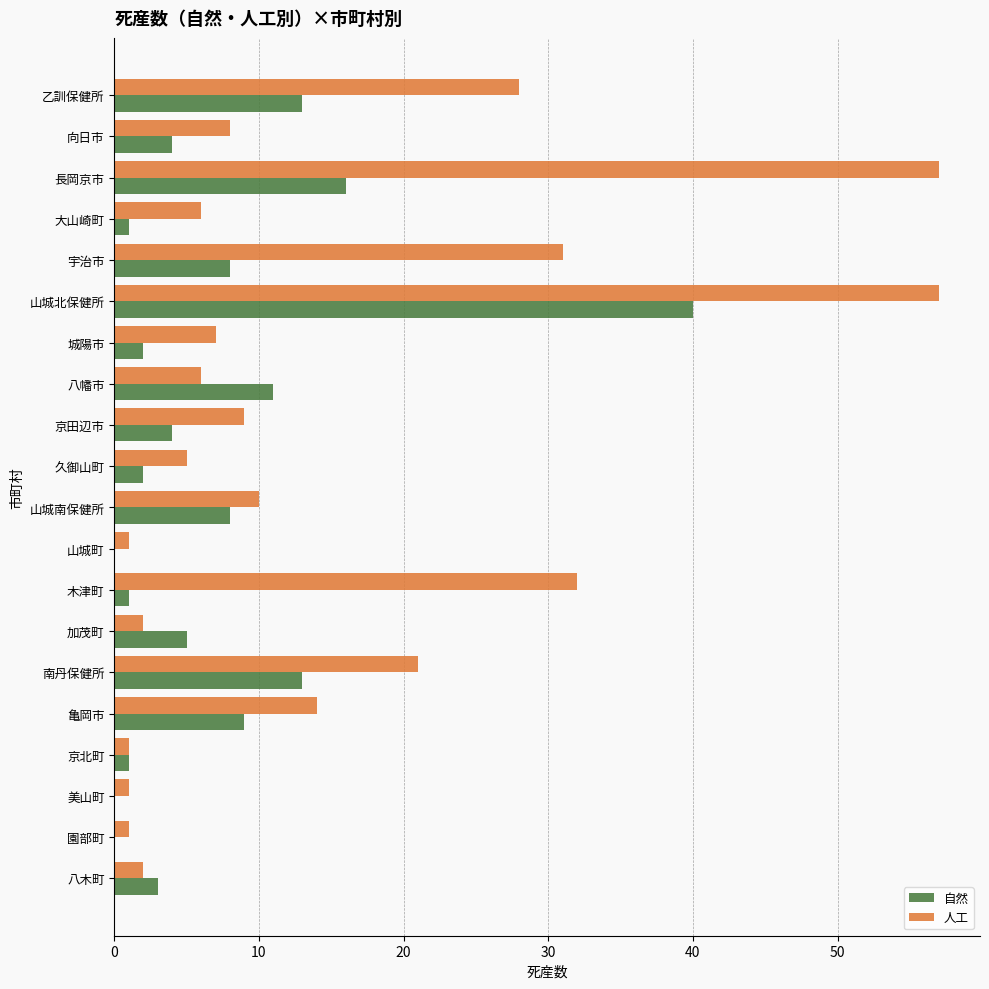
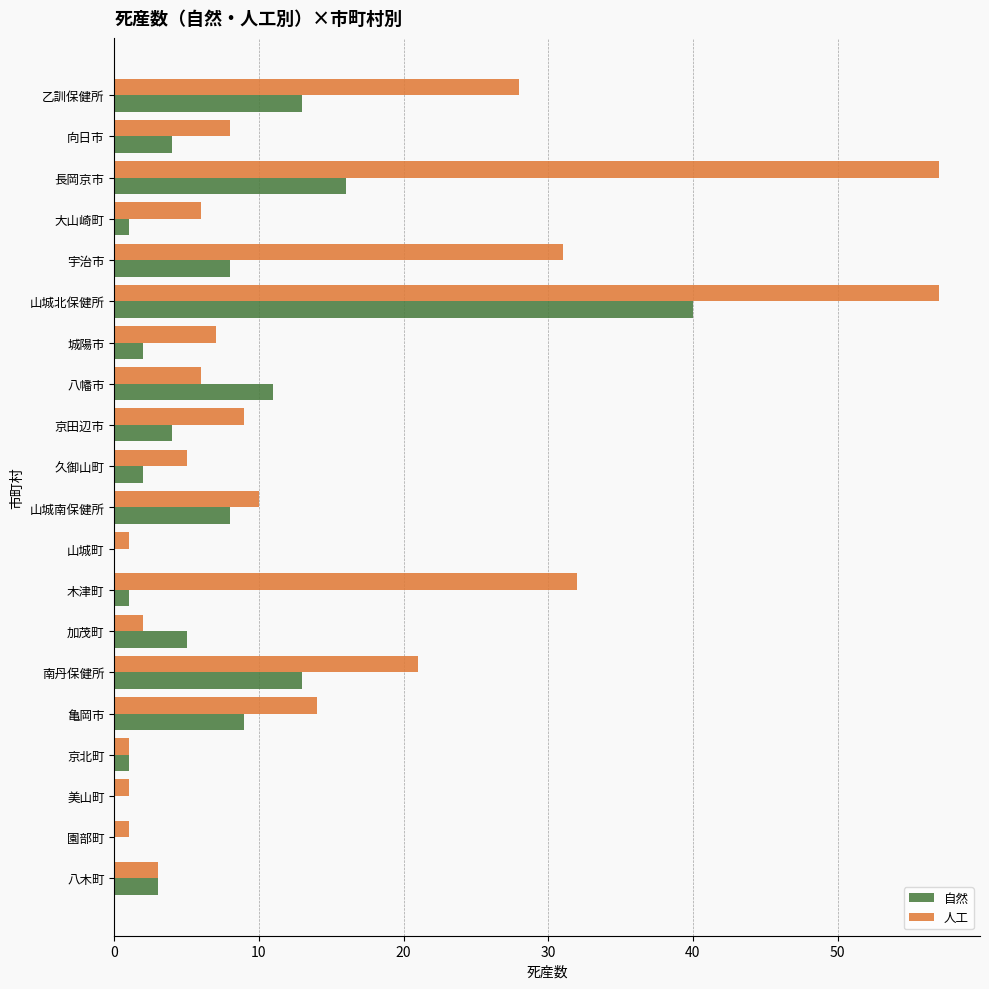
  {
    "自然": {
      "乙訓保健所": 13,
      "向日市": 4,
      "長岡京市": 16,
      "大山崎町": 1,
      "宇治市": 8,
      "山城北保健所": 40,
      "城陽市": 2,
      "八幡市": 11,
      "京田辺市": 4,
      "久御山町": 2,
      "山城南保健所": 8,
      "山城町": 0,
      "木津町": 1,
      "加茂町": 5,
      "南丹保健所": 13,
      "亀岡市": 9,
      "京北町": 1,
      "美山町": 0,
      "園部町": 0,
      "八木町": 3
    },
    "人工": {
      "乙訓保健所": 28,
      "向日市": 8,
      "長岡京市": 57,
      "大山崎町": 6,
      "宇治市": 31,
      "山城北保健所": 57,
      "城陽市": 7,
      "八幡市": 6,
      "京田辺市": 9,
      "久御山町": 5,
      "山城南保健所": 10,
      "山城町": 1,
      "木津町": 32,
      "加茂町": 2,
      "南丹保健所": 21,
      "亀岡市": 14,
      "京北町": 1,
      "美山町": 1,
      "園部町": 1,
-     "八木町": 2
+     "八木町": 3
    }
  }
